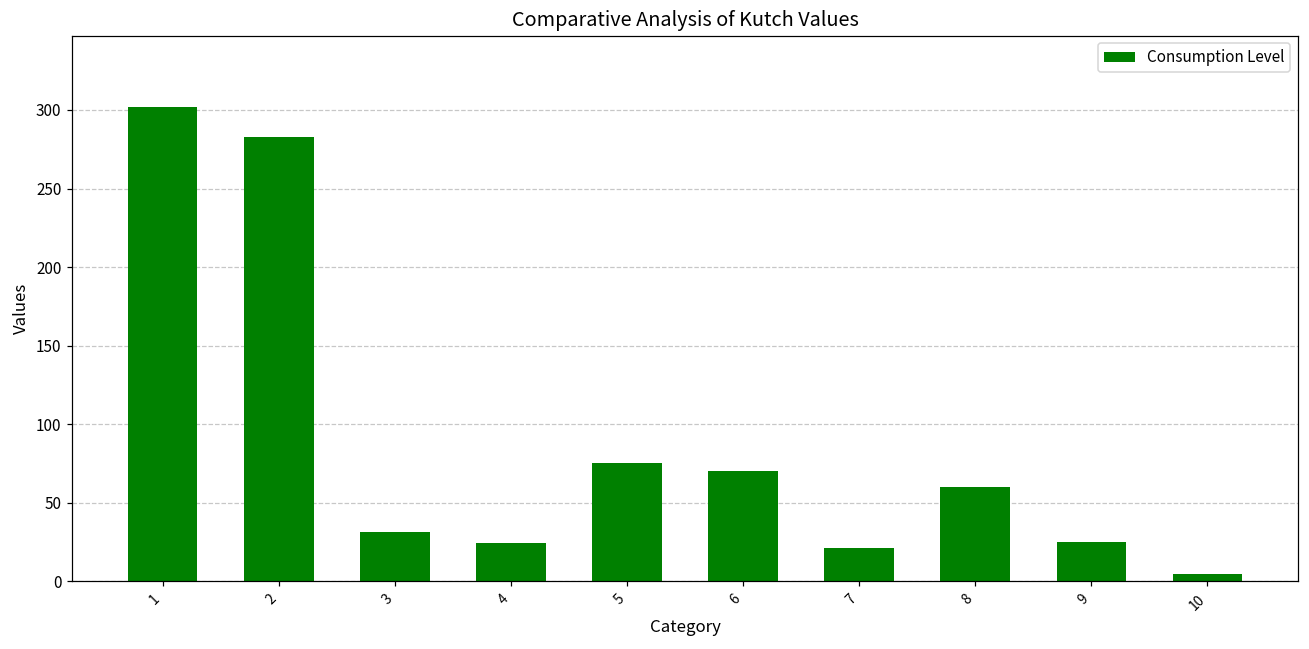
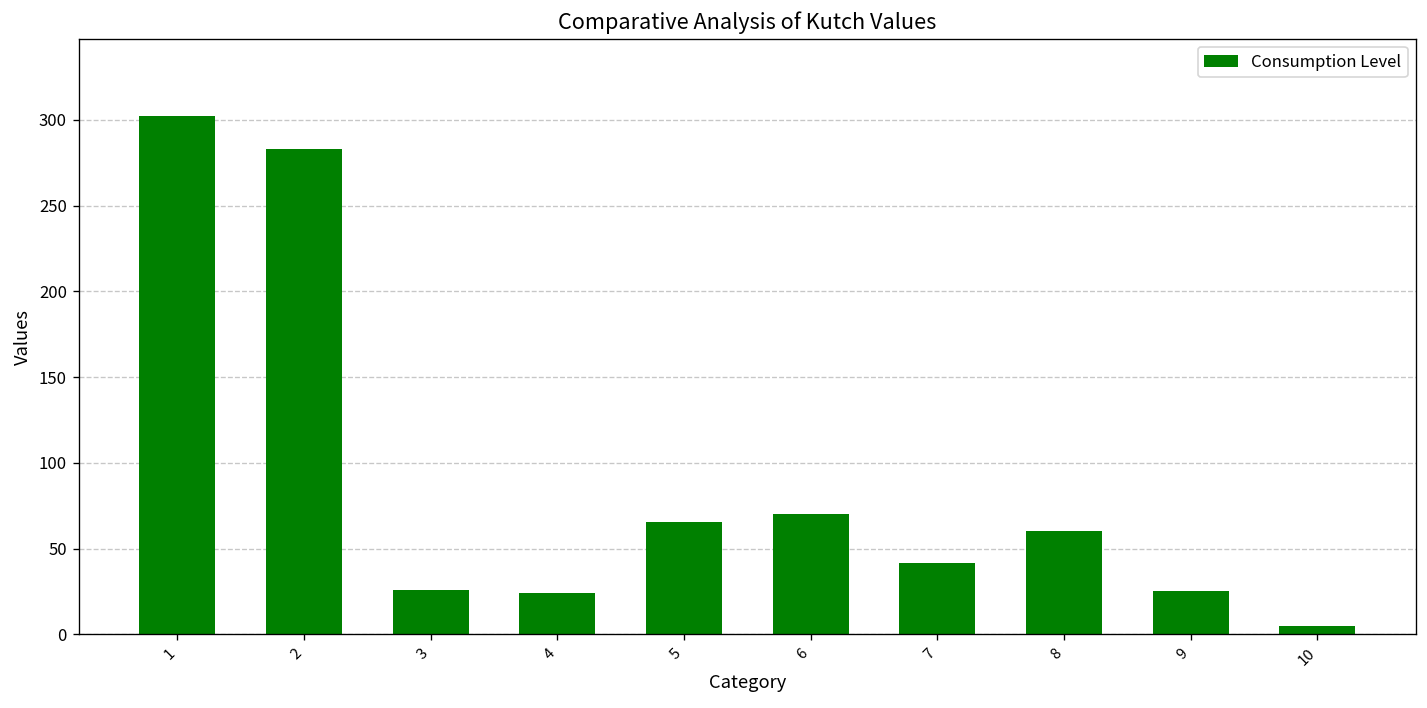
  {
    "1": 302,
    "2": 283,
-   "3": 32,
+   "3": 26,
    "4": 24,
-   "5": 76,
+   "5": 65,
    "6": 70,
-   "7": 22,
+   "7": 42,
    "8": 60,
    "9": 25,
    "10": 5
  }
